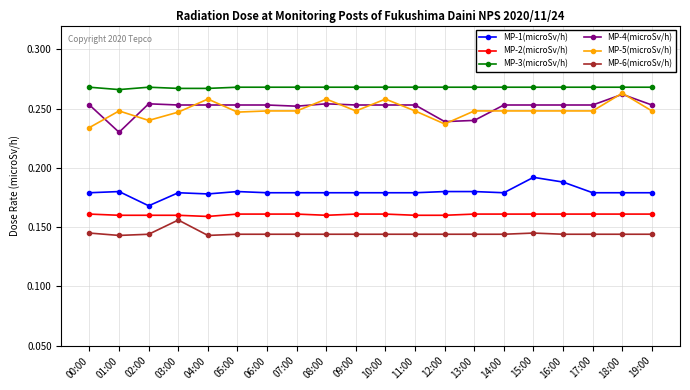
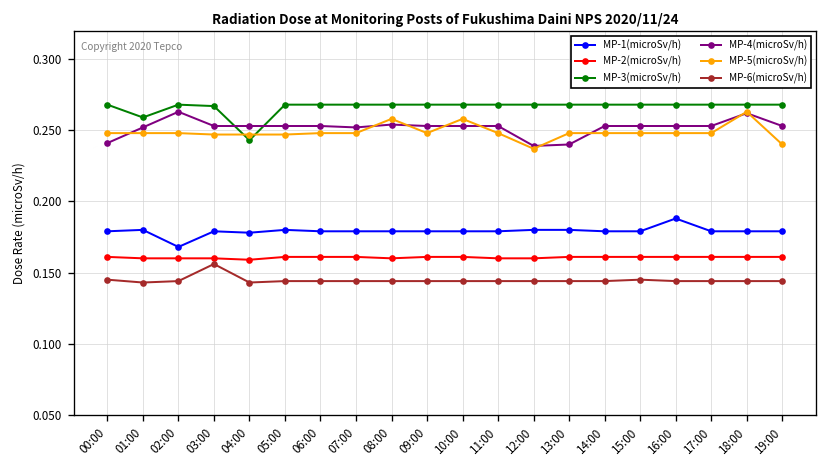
  {
    "MP-1(microSv/h)": {
      "00:00": 0.179,
      "01:00": 0.180,
      "02:00": 0.168,
      "03:00": 0.179,
      "04:00": 0.178,
      "05:00": 0.180,
      "06:00": 0.179,
      "07:00": 0.179,
      "08:00": 0.179,
      "09:00": 0.179,
      "10:00": 0.179,
      "11:00": 0.179,
      "12:00": 0.180,
      "13:00": 0.180,
      "14:00": 0.179,
-     "15:00": 0.192,
+     "15:00": 0.179,
      "16:00": 0.188,
      "17:00": 0.179,
      "18:00": 0.179,
      "19:00": 0.179
    },
    "MP-2(microSv/h)": {
      "00:00": 0.161,
      "01:00": 0.160,
      "02:00": 0.160,
      "03:00": 0.160,
      "04:00": 0.159,
      "05:00": 0.161,
      "06:00": 0.161,
      "07:00": 0.161,
      "08:00": 0.160,
      "09:00": 0.161,
      "10:00": 0.161,
      "11:00": 0.160,
      "12:00": 0.160,
      "13:00": 0.161,
      "14:00": 0.161,
      "15:00": 0.161,
      "16:00": 0.161,
      "17:00": 0.161,
      "18:00": 0.161,
      "19:00": 0.161
    },
    "MP-3(microSv/h)": {
      "00:00": 0.268,
-     "01:00": 0.266,
+     "01:00": 0.259,
      "02:00": 0.268,
      "03:00": 0.267,
-     "04:00": 0.267,
+     "04:00": 0.243,
      "05:00": 0.268,
      "06:00": 0.268,
      "07:00": 0.268,
      "08:00": 0.268,
      "09:00": 0.268,
      "10:00": 0.268,
      "11:00": 0.268,
      "12:00": 0.268,
      "13:00": 0.268,
      "14:00": 0.268,
      "15:00": 0.268,
      "16:00": 0.268,
      "17:00": 0.268,
      "18:00": 0.268,
      "19:00": 0.268
    },
    "MP-4(microSv/h)": {
-     "00:00": 0.253,
-     "01:00": 0.230,
-     "02:00": 0.254,
+     "00:00": 0.241,
+     "01:00": 0.252,
+     "02:00": 0.263,
      "03:00": 0.253,
      "04:00": 0.253,
      "05:00": 0.253,
      "06:00": 0.253,
      "07:00": 0.252,
      "08:00": 0.254,
      "09:00": 0.253,
      "10:00": 0.253,
      "11:00": 0.253,
      "13:00": 0.240,
      "14:00": 0.253,
      "15:00": 0.253,
      "16:00": 0.253,
      "17:00": 0.253,
      "19:00": 0.253
    },
    "MP-5(microSv/h)": {
-     "00:00": 0.234,
+     "00:00": 0.248,
      "01:00": 0.248,
-     "02:00": 0.240,
+     "02:00": 0.248,
      "03:00": 0.247,
-     "04:00": 0.258,
+     "04:00": 0.247,
      "05:00": 0.247,
      "06:00": 0.248,
      "07:00": 0.248,
      "08:00": 0.258,
      "09:00": 0.248,
      "10:00": 0.258,
      "11:00": 0.248,
      "13:00": 0.248,
      "14:00": 0.248,
      "15:00": 0.248,
      "16:00": 0.248,
      "17:00": 0.248,
-     "19:00": 0.248
+     "19:00": 0.240
    },
    "MP-6(microSv/h)": {
      "00:00": 0.145,
      "01:00": 0.143,
      "02:00": 0.144,
      "03:00": 0.156,
      "04:00": 0.143,
      "05:00": 0.144,
      "06:00": 0.144,
      "07:00": 0.144,
      "08:00": 0.144,
      "09:00": 0.144,
      "10:00": 0.144,
      "11:00": 0.144,
      "12:00": 0.144,
      "13:00": 0.144,
      "14:00": 0.144,
      "15:00": 0.145,
      "16:00": 0.144,
      "17:00": 0.144,
      "18:00": 0.144,
      "19:00": 0.144
    }
  }
